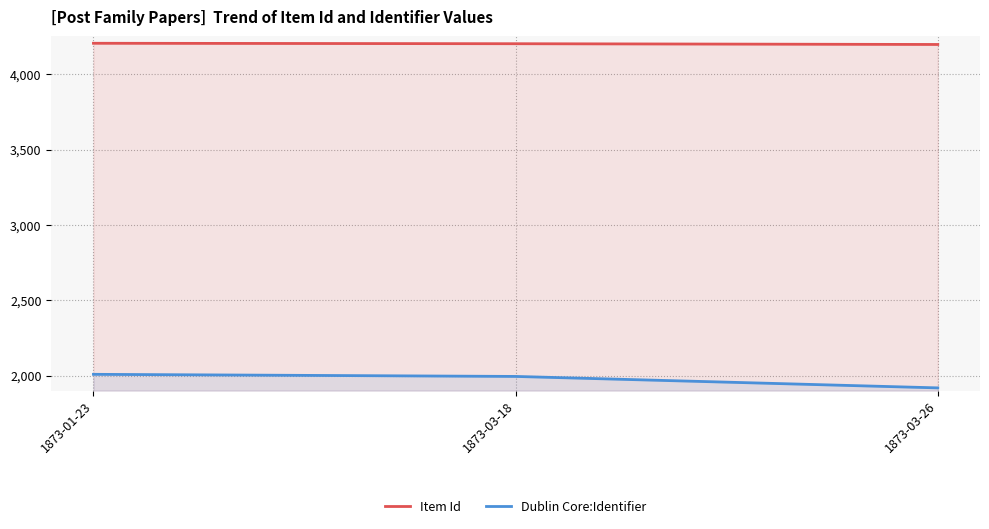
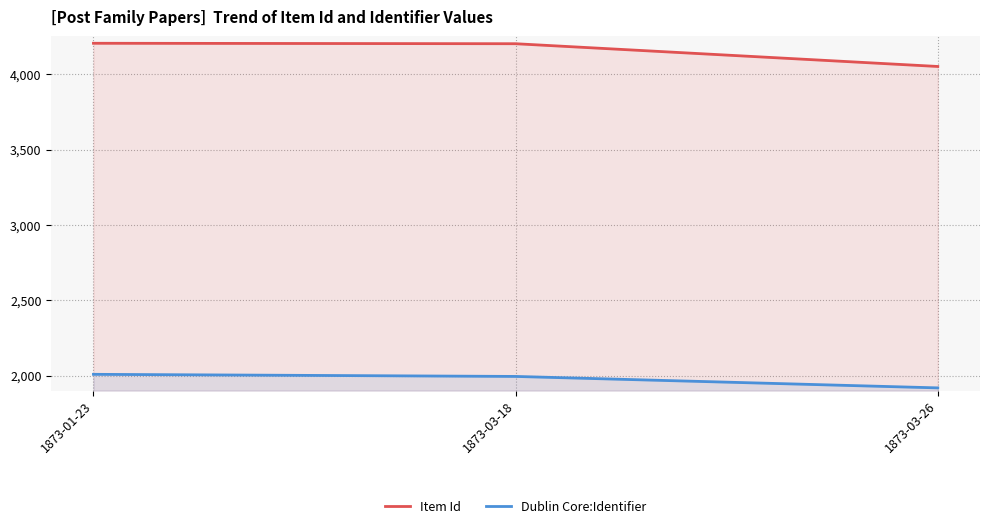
  {
    "Item Id": {
      "1873-01-23": "4,210",
      "1873-03-18": "4,200",
-     "1873-03-26": "4,200"
+     "1873-03-26": "4,050"
    },
    "Dublin Core:Identifier": {
      "1873-01-23": "2,010",
      "1873-03-18": "1,990",
      "1873-03-26": "1,920"
    }
  }
